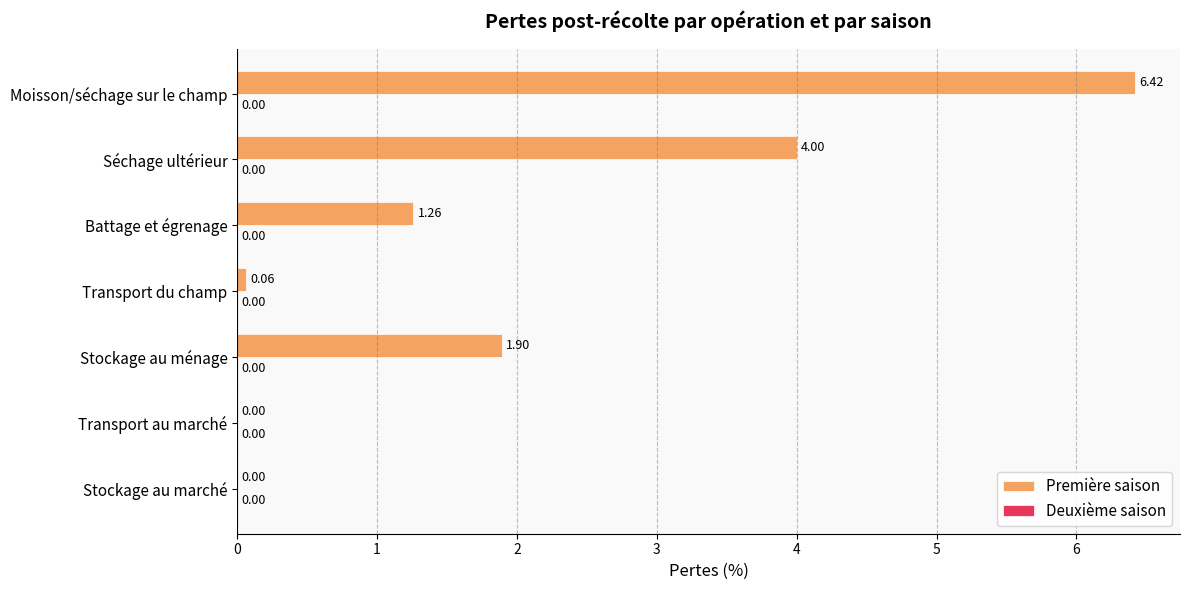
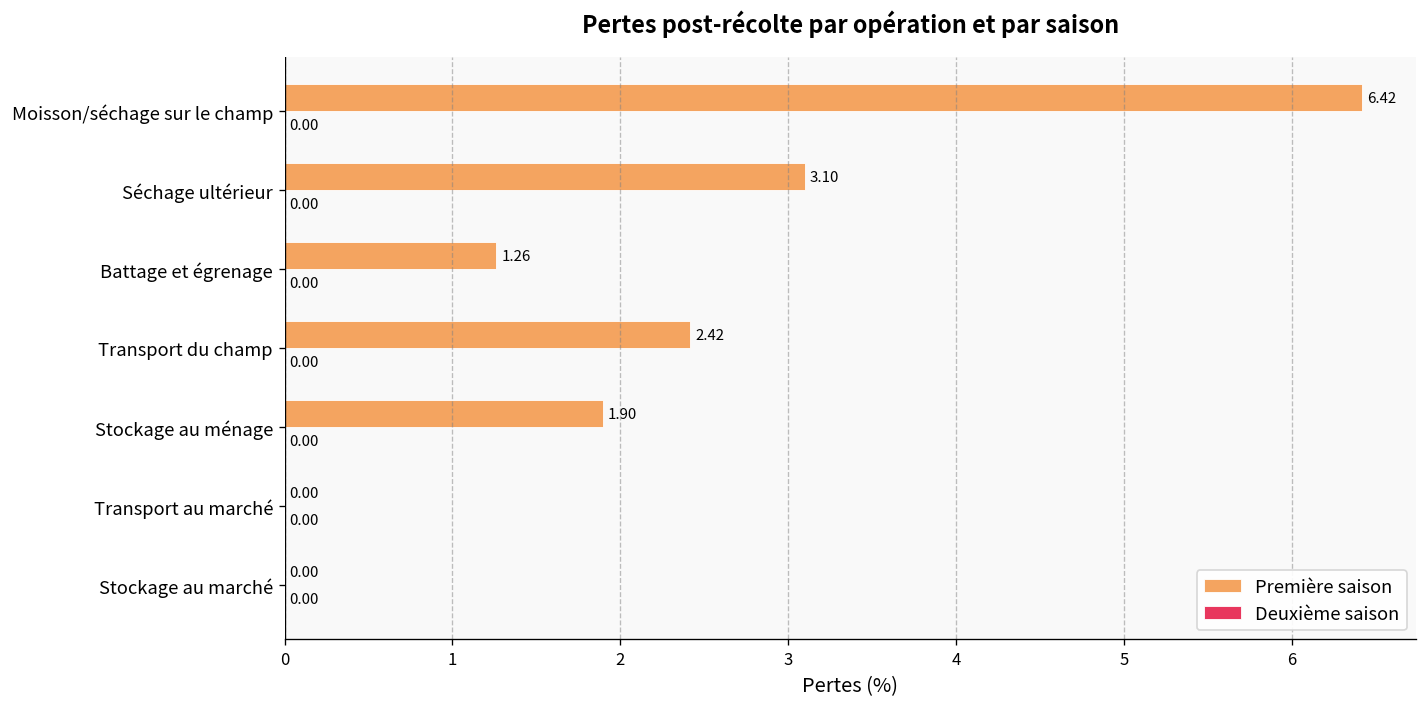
  {
    "Première saison": {
      "Moisson/séchage sur le champ": 6.42,
-     "Séchage ultérieur": 4.00,
+     "Séchage ultérieur": 3.10,
      "Battage et égrenage": 1.26,
-     "Transport du champ": 0.06,
+     "Transport du champ": 2.42,
      "Stockage au ménage": 1.90,
      "Transport au marché": 0.00,
      "Stockage au marché": 0.00
    },
    "Deuxième saison": {
      "Moisson/séchage sur le champ": 0.00,
      "Séchage ultérieur": 0.00,
      "Battage et égrenage": 0.00,
      "Transport du champ": 0.00,
      "Stockage au ménage": 0.00,
      "Transport au marché": 0.00,
      "Stockage au marché": 0.00
    }
  }
